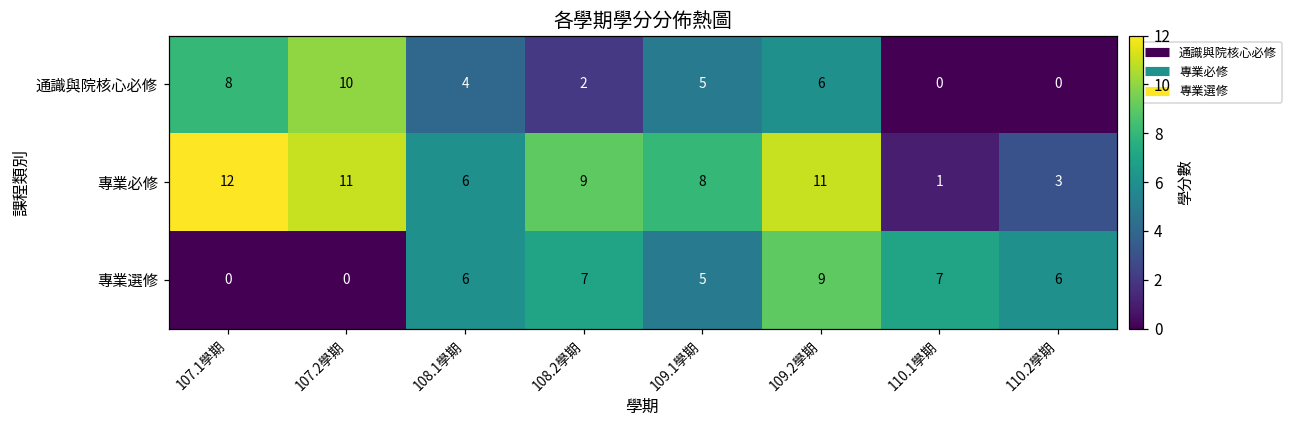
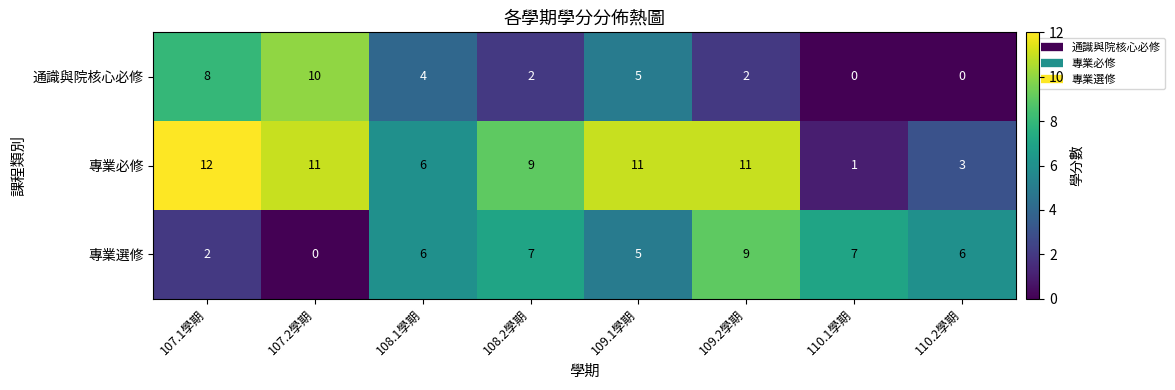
  {
    "通識與院核心必修": {
      "107.1學期": 8,
      "107.2學期": 10,
      "108.1學期": 4,
      "108.2學期": 2,
      "109.1學期": 5,
-     "109.2學期": 6,
+     "109.2學期": 2,
      "110.1學期": 0,
      "110.2學期": 0
    },
    "專業必修": {
      "107.1學期": 12,
      "107.2學期": 11,
      "108.1學期": 6,
      "108.2學期": 9,
-     "109.1學期": 8,
+     "109.1學期": 11,
      "109.2學期": 11,
      "110.1學期": 1,
      "110.2學期": 3
    },
    "專業選修": {
-     "107.1學期": 0,
+     "107.1學期": 2,
      "107.2學期": 0,
      "108.1學期": 6,
      "108.2學期": 7,
      "109.1學期": 5,
      "109.2學期": 9,
      "110.1學期": 7,
      "110.2學期": 6
    }
  }
